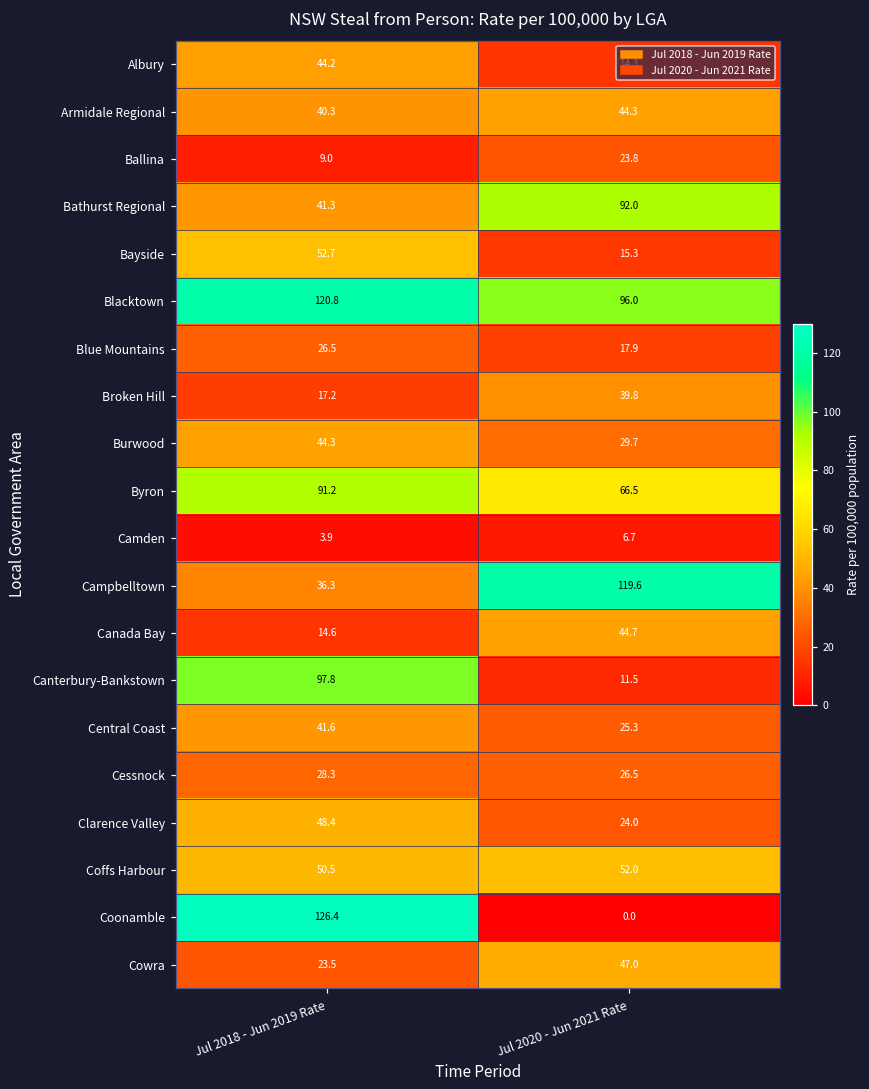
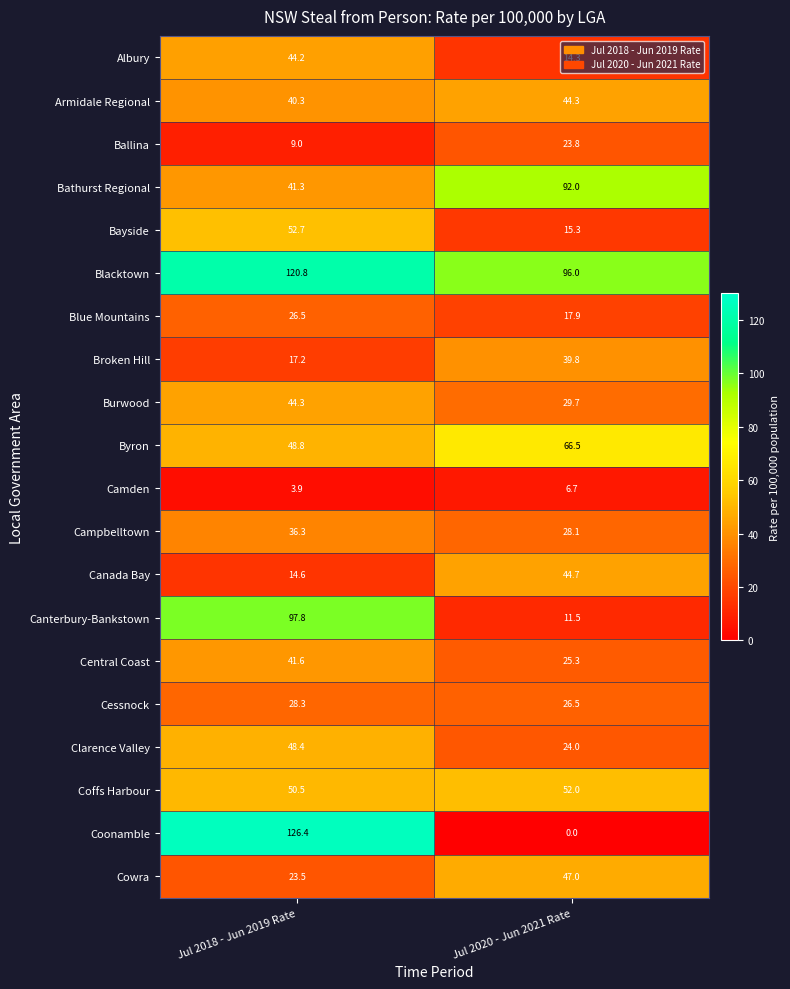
  {
    "Albury": {
      "Jul 2018 - Jun 2019 Rate": 44.2
    },
    "Armidale Regional": {
      "Jul 2018 - Jun 2019 Rate": 40.3,
      "Jul 2020 - Jun 2021 Rate": 44.3
    },
    "Ballina": {
      "Jul 2018 - Jun 2019 Rate": 9.0,
      "Jul 2020 - Jun 2021 Rate": 23.8
    },
    "Bathurst Regional": {
      "Jul 2018 - Jun 2019 Rate": 41.3,
      "Jul 2020 - Jun 2021 Rate": 92.0
    },
    "Bayside": {
      "Jul 2018 - Jun 2019 Rate": 52.7,
      "Jul 2020 - Jun 2021 Rate": 15.3
    },
    "Blacktown": {
      "Jul 2018 - Jun 2019 Rate": 120.8,
      "Jul 2020 - Jun 2021 Rate": 96.0
    },
    "Blue Mountains": {
      "Jul 2018 - Jun 2019 Rate": 26.5,
      "Jul 2020 - Jun 2021 Rate": 17.9
    },
    "Broken Hill": {
      "Jul 2018 - Jun 2019 Rate": 17.2,
      "Jul 2020 - Jun 2021 Rate": 39.8
    },
    "Burwood": {
      "Jul 2018 - Jun 2019 Rate": 44.3,
      "Jul 2020 - Jun 2021 Rate": 29.7
    },
    "Byron": {
-     "Jul 2018 - Jun 2019 Rate": 91.2,
+     "Jul 2018 - Jun 2019 Rate": 48.8,
      "Jul 2020 - Jun 2021 Rate": 66.5
    },
    "Camden": {
      "Jul 2018 - Jun 2019 Rate": 3.9,
      "Jul 2020 - Jun 2021 Rate": 6.7
    },
    "Campbelltown": {
      "Jul 2018 - Jun 2019 Rate": 36.3,
-     "Jul 2020 - Jun 2021 Rate": 119.6
+     "Jul 2020 - Jun 2021 Rate": 28.1
    },
    "Canada Bay": {
      "Jul 2018 - Jun 2019 Rate": 14.6,
      "Jul 2020 - Jun 2021 Rate": 44.7
    },
    "Canterbury-Bankstown": {
      "Jul 2018 - Jun 2019 Rate": 97.8,
      "Jul 2020 - Jun 2021 Rate": 11.5
    },
    "Central Coast": {
      "Jul 2018 - Jun 2019 Rate": 41.6,
      "Jul 2020 - Jun 2021 Rate": 25.3
    },
    "Cessnock": {
      "Jul 2018 - Jun 2019 Rate": 28.3,
      "Jul 2020 - Jun 2021 Rate": 26.5
    },
    "Clarence Valley": {
      "Jul 2018 - Jun 2019 Rate": 48.4,
      "Jul 2020 - Jun 2021 Rate": 24.0
    },
    "Coffs Harbour": {
      "Jul 2018 - Jun 2019 Rate": 50.5,
      "Jul 2020 - Jun 2021 Rate": 52.0
    },
    "Coonamble": {
      "Jul 2018 - Jun 2019 Rate": 126.4,
      "Jul 2020 - Jun 2021 Rate": 0.0
    },
    "Cowra": {
      "Jul 2018 - Jun 2019 Rate": 23.5,
      "Jul 2020 - Jun 2021 Rate": 47.0
    }
  }
